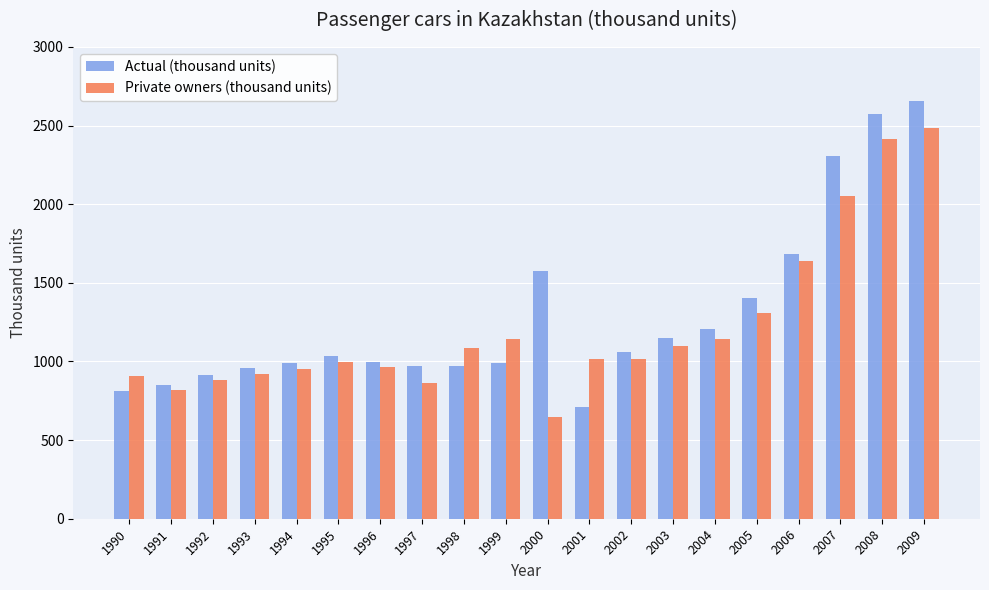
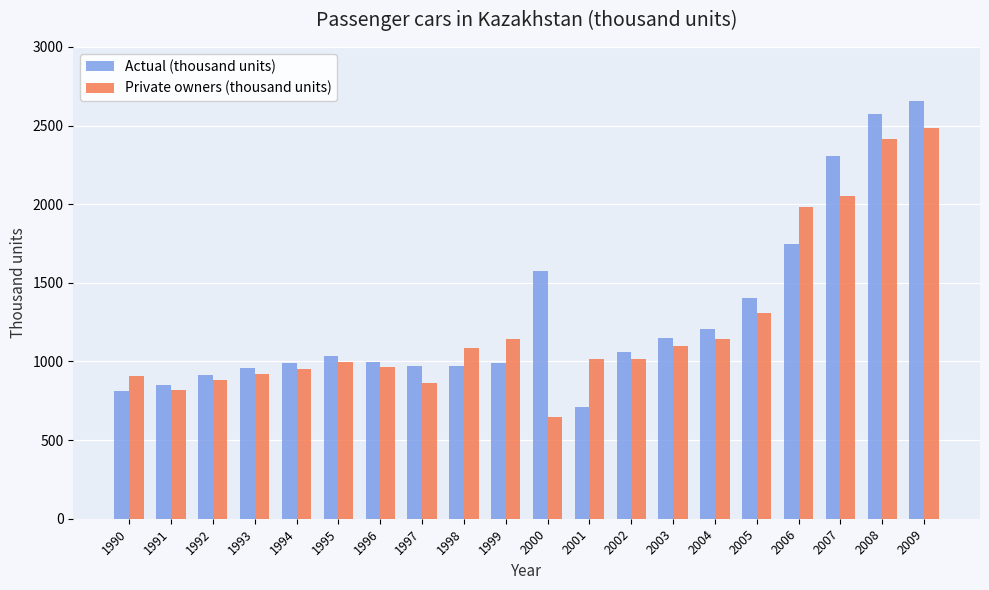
  {
    "Actual (thousand units)": {
      "1990": 810,
      "1991": 850,
      "1992": 920,
      "1993": 960,
      "1994": 990,
      "1995": 1030,
      "1996": 1000,
      "1997": 970,
      "1998": 970,
      "1999": 990,
      "2000": 1570,
      "2001": 710,
      "2002": 1060,
      "2003": 1150,
      "2004": 1200,
      "2005": 1410,
-     "2006": 1690,
+     "2006": 1750,
      "2007": 2310,
      "2008": 2580,
      "2009": 2660
    },
    "Private owners (thousand units)": {
      "1990": 910,
      "1991": 820,
      "1992": 890,
      "1993": 920,
      "1994": 950,
      "1995": 1000,
      "1996": 960,
      "1997": 860,
      "1998": 1080,
      "1999": 1150,
      "2000": 640,
      "2001": 1020,
      "2002": 1010,
      "2003": 1100,
      "2004": 1150,
      "2005": 1310,
-     "2006": 1640,
+     "2006": 1990,
      "2007": 2050,
      "2008": 2420,
      "2009": 2490
    }
  }
